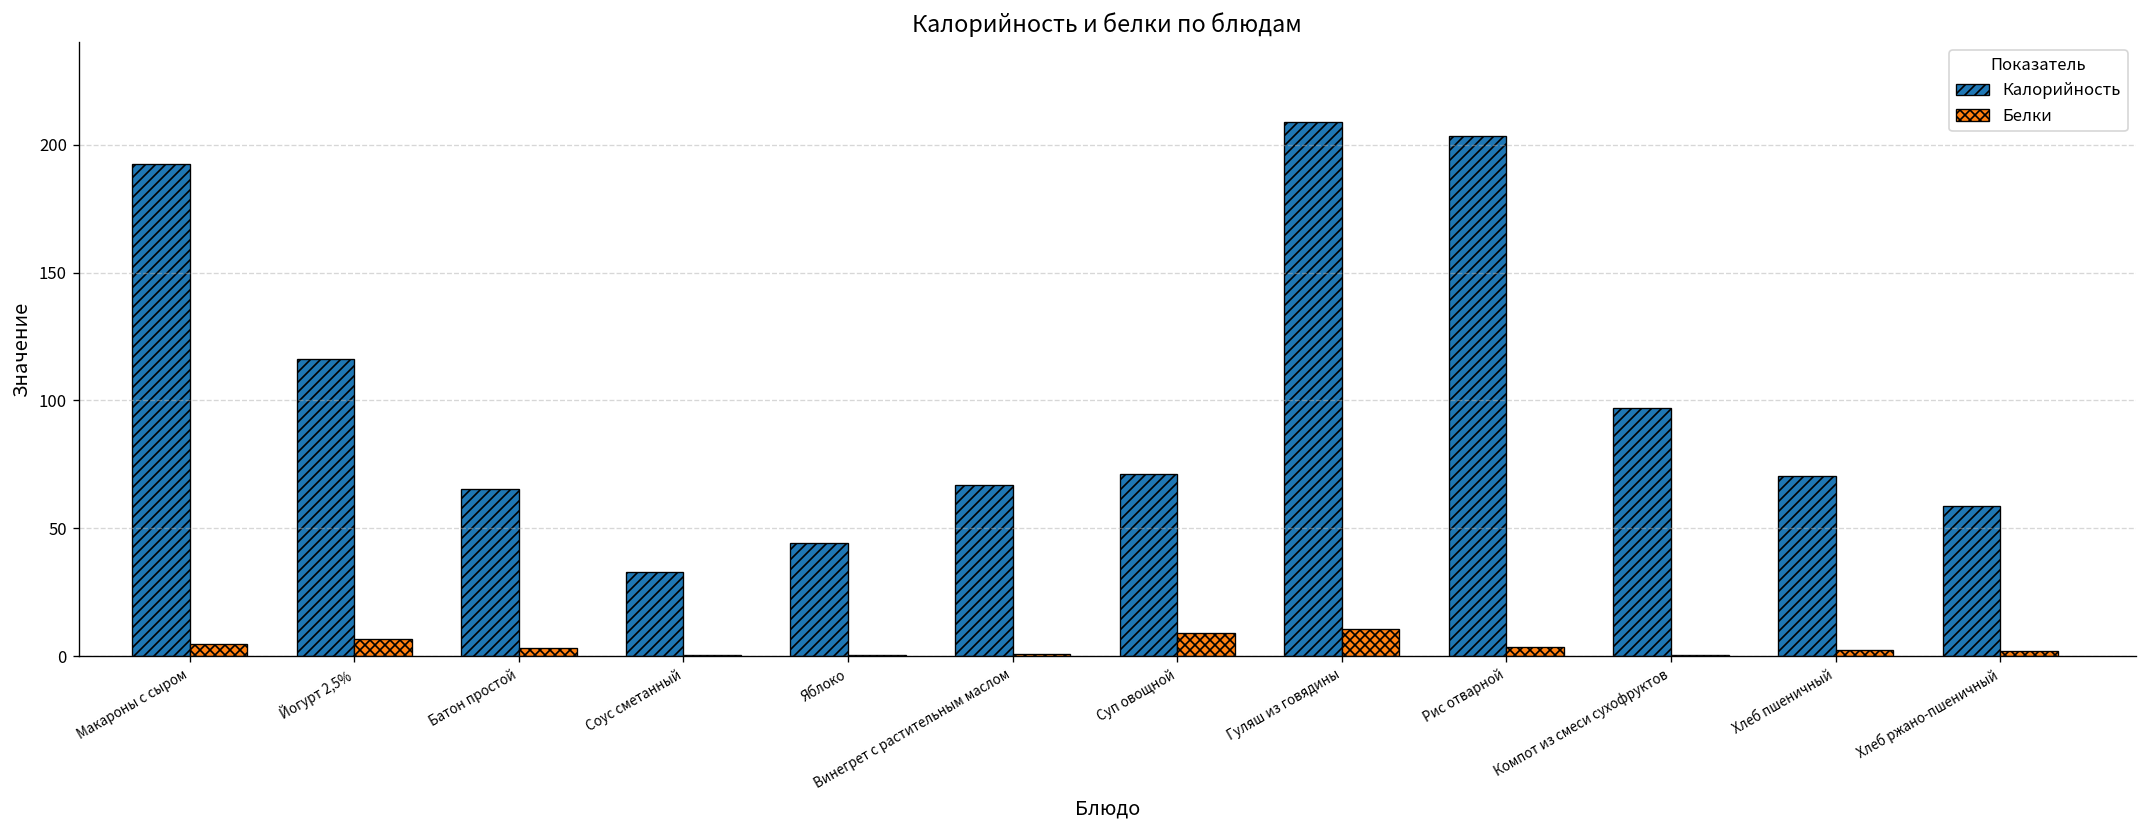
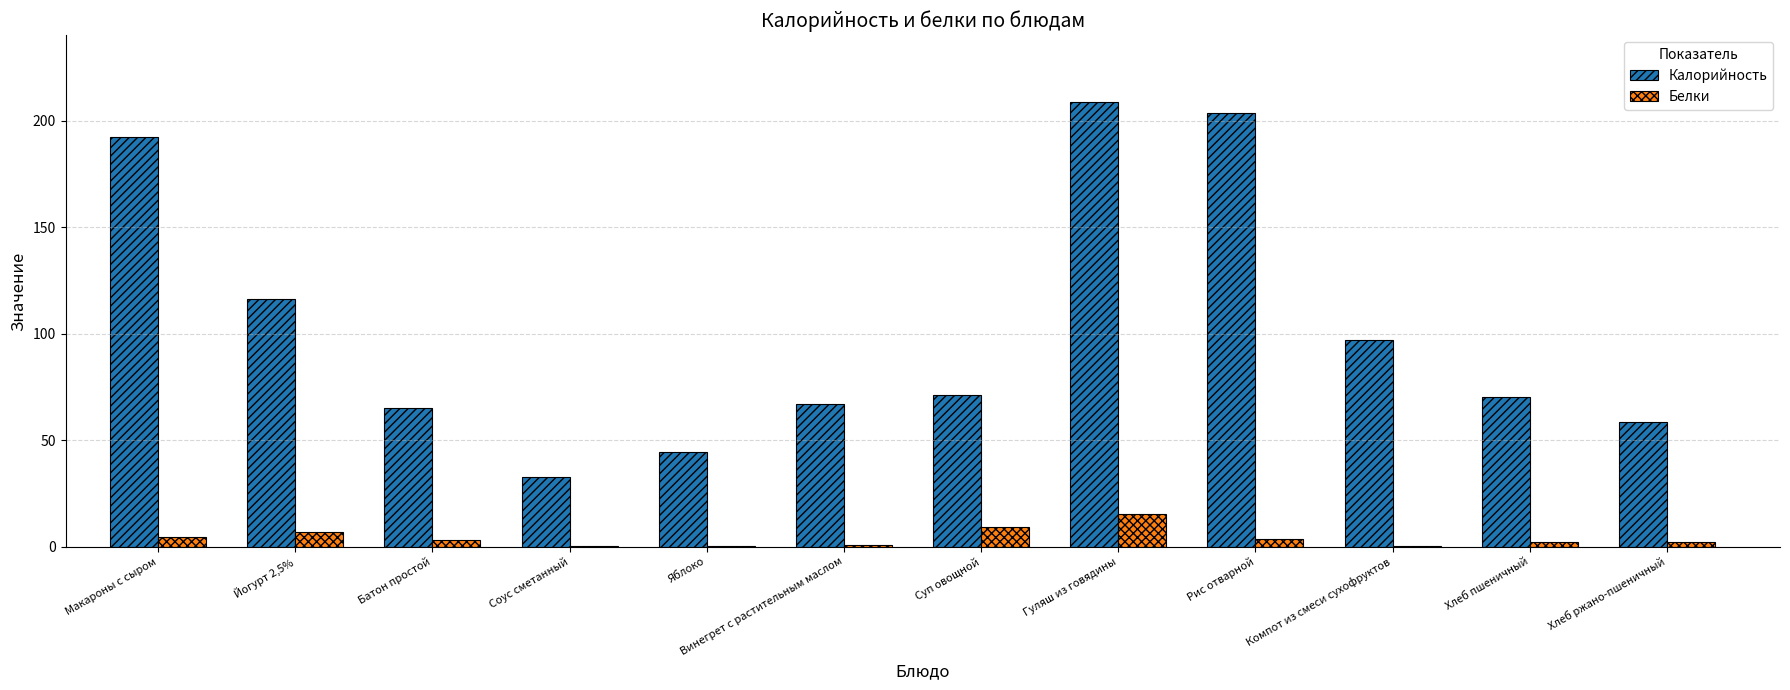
  {
    "Калорийность": {
      "Макароны с сыром": 193,
      "Йогурт 2,5%": 116,
      "Батон простой": 65,
      "Соус сметанный": 33,
      "Яблоко": 44,
      "Винегрет с растительным маслом": 67,
      "Суп овощной": 71,
      "Гуляш из говядины": 209,
      "Рис отварной": 204,
      "Компот из смеси сухофруктов": 97,
      "Хлеб пшеничный": 70,
      "Хлеб ржано-пшеничный": 59
    },
    "Белки": {
      "Макароны с сыром": 5,
      "Йогурт 2,5%": 7,
      "Батон простой": 3,
      "Суп овощной": 9,
-     "Гуляш из говядины": 11,
+     "Гуляш из говядины": 15,
      "Рис отварной": 4,
      "Хлеб пшеничный": 2,
      "Хлеб ржано-пшеничный": 2
    }
  }
